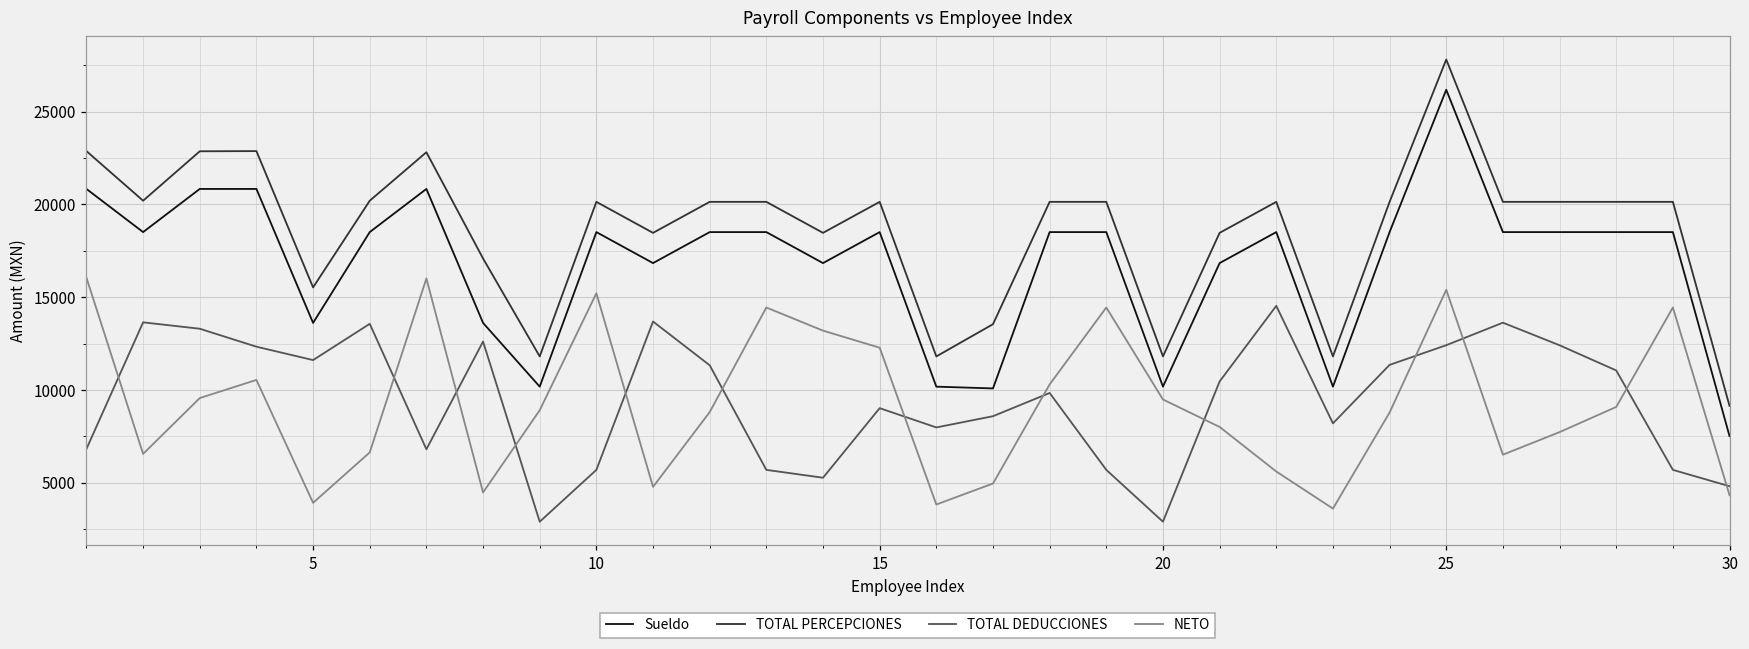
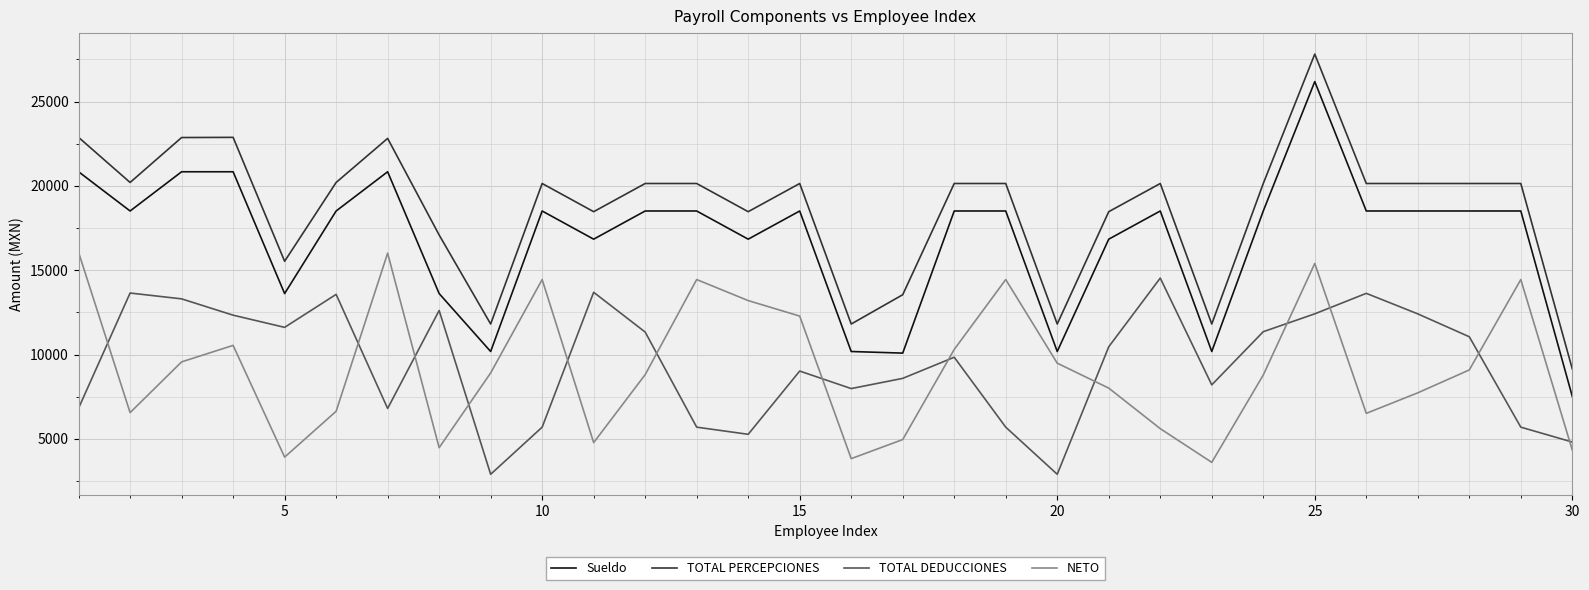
  {
    "NETO": {
      "5": 3900,
-     "10": 15200,
+     "10": 14400,
      "15": 12300,
      "20": 9500,
      "25": 15400,
      "30": 4300
    }
  }
